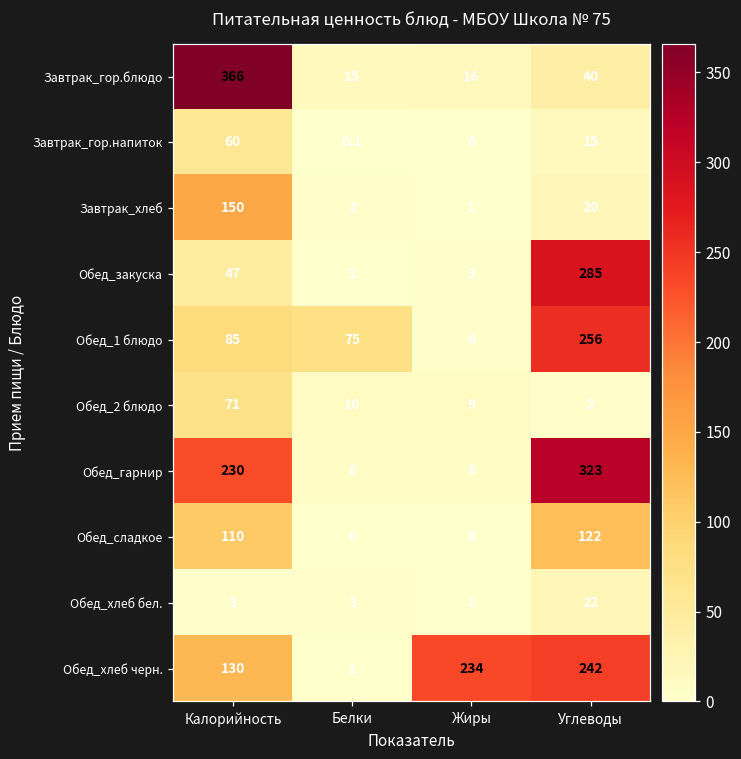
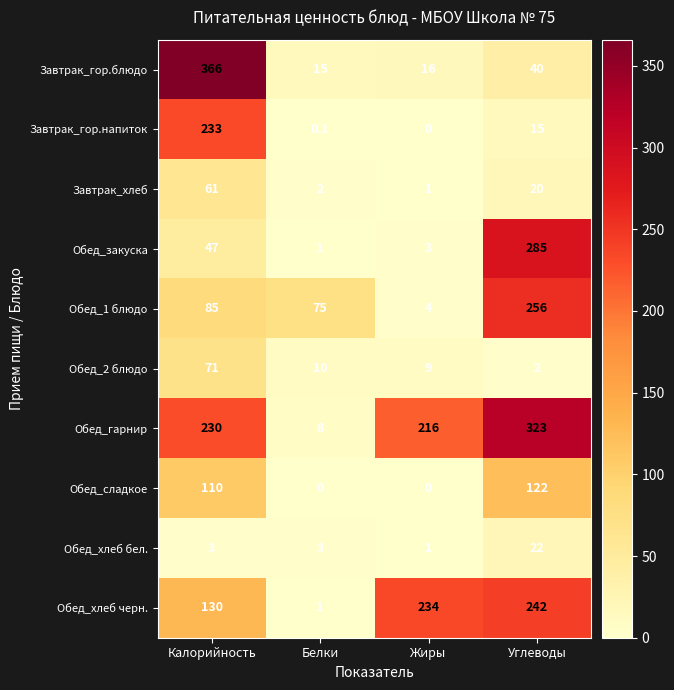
  {
    "Завтрак_гор.блюдо": {
      "Калорийность": 366,
      "Белки": 15,
      "Жиры": 16,
      "Углеводы": 40
    },
    "Завтрак_гор.напиток": {
-     "Калорийность": 60,
+     "Калорийность": 233,
      "Белки": 0.1,
      "Жиры": 0,
      "Углеводы": 15
    },
    "Завтрак_хлеб": {
-     "Калорийность": 150,
+     "Калорийность": 61,
      "Белки": 2,
      "Жиры": 1,
      "Углеводы": 20
    },
    "Обед_закуска": {
      "Калорийность": 47,
      "Белки": 1,
      "Жиры": 3,
      "Углеводы": 285
    },
    "Обед_1 блюдо": {
      "Калорийность": 85,
      "Белки": 75,
      "Жиры": 4,
      "Углеводы": 256
    },
    "Обед_2 блюдо": {
      "Калорийность": 71,
      "Белки": 10,
      "Жиры": 9,
      "Углеводы": 2
    },
    "Обед_гарнир": {
      "Калорийность": 230,
      "Белки": 8,
-     "Жиры": 6,
+     "Жиры": 216,
      "Углеводы": 323
    },
    "Обед_сладкое": {
      "Калорийность": 110,
      "Белки": 0,
      "Жиры": 0,
      "Углеводы": 122
    },
    "Обед_хлеб бел.": {
      "Калорийность": 3,
      "Белки": 3,
      "Жиры": 1,
      "Углеводы": 22
    },
    "Обед_хлеб черн.": {
      "Калорийность": 130,
      "Белки": 1,
      "Жиры": 234,
      "Углеводы": 242
    }
  }
